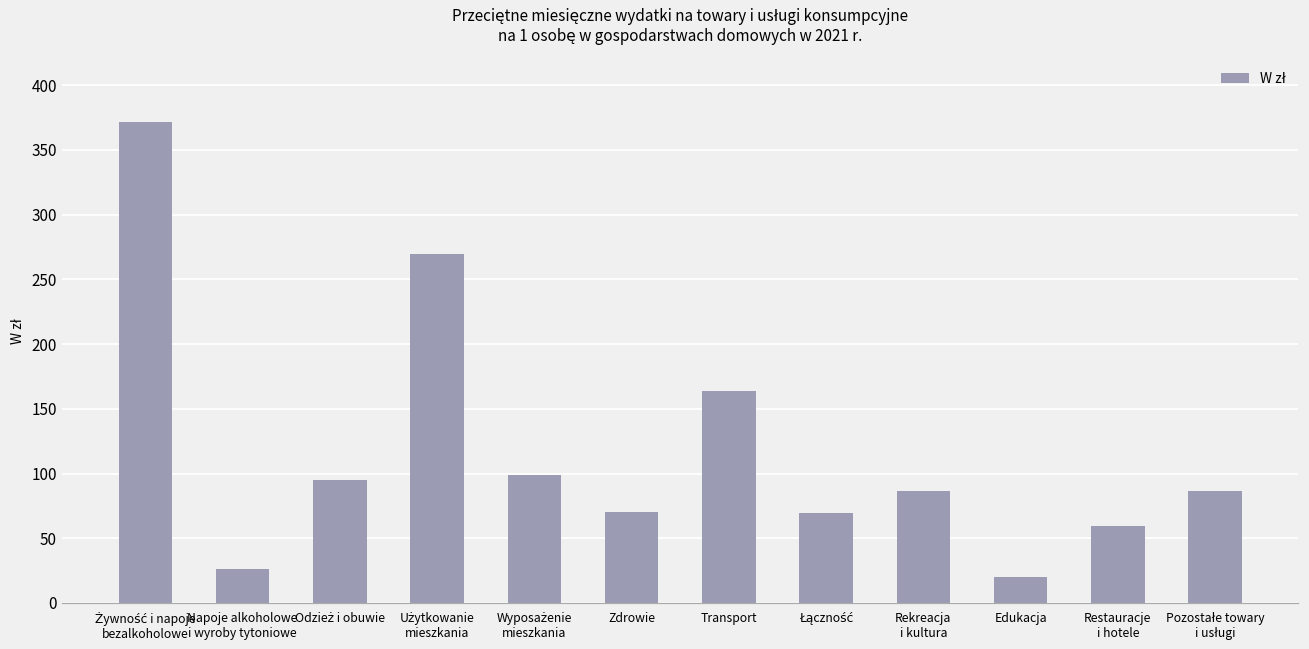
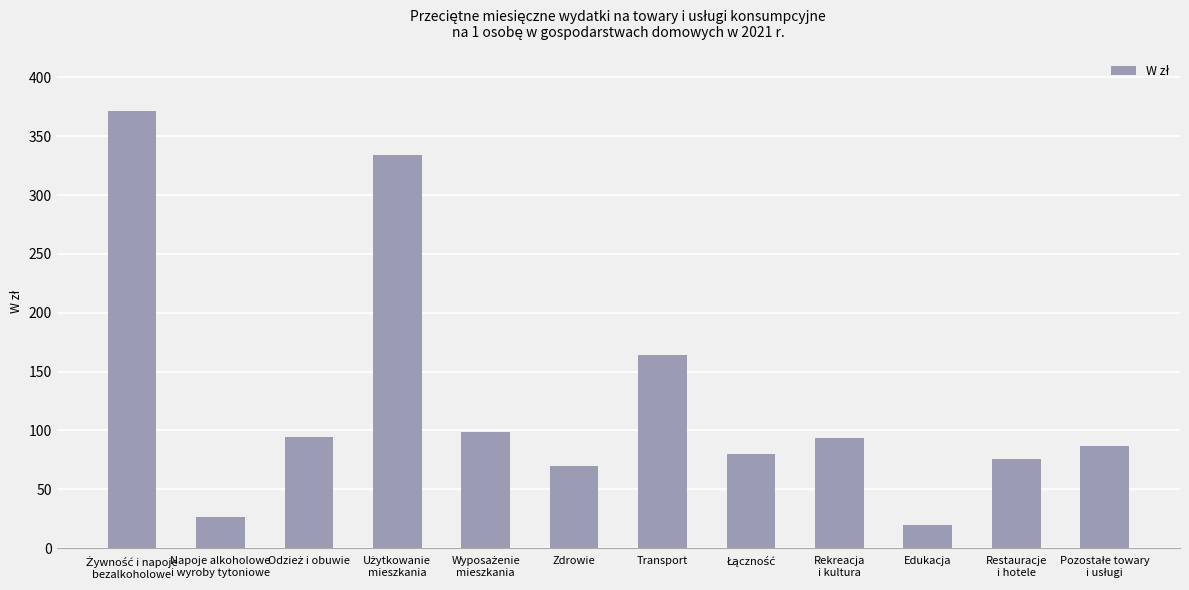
  {
    "Żywność i napoje bezalkoholowe": 372,
    "Napoje alkoholowe i wyroby tytoniowe": 27,
    "Odzież i obuwie": 95,
-   "Użytkowanie mieszkania": 269,
+   "Użytkowanie mieszkania": 334,
    "Wyposażenie mieszkania": 99,
    "Zdrowie": 70,
    "Transport": 164,
-   "Łączność": 70,
-   "Rekreacja i kultura": 87,
+   "Łączność": 80,
+   "Rekreacja i kultura": 94,
    "Edukacja": 20,
-   "Restauracje i hotele": 59,
+   "Restauracje i hotele": 75,
    "Pozostałe towary i usługi": 87
  }
